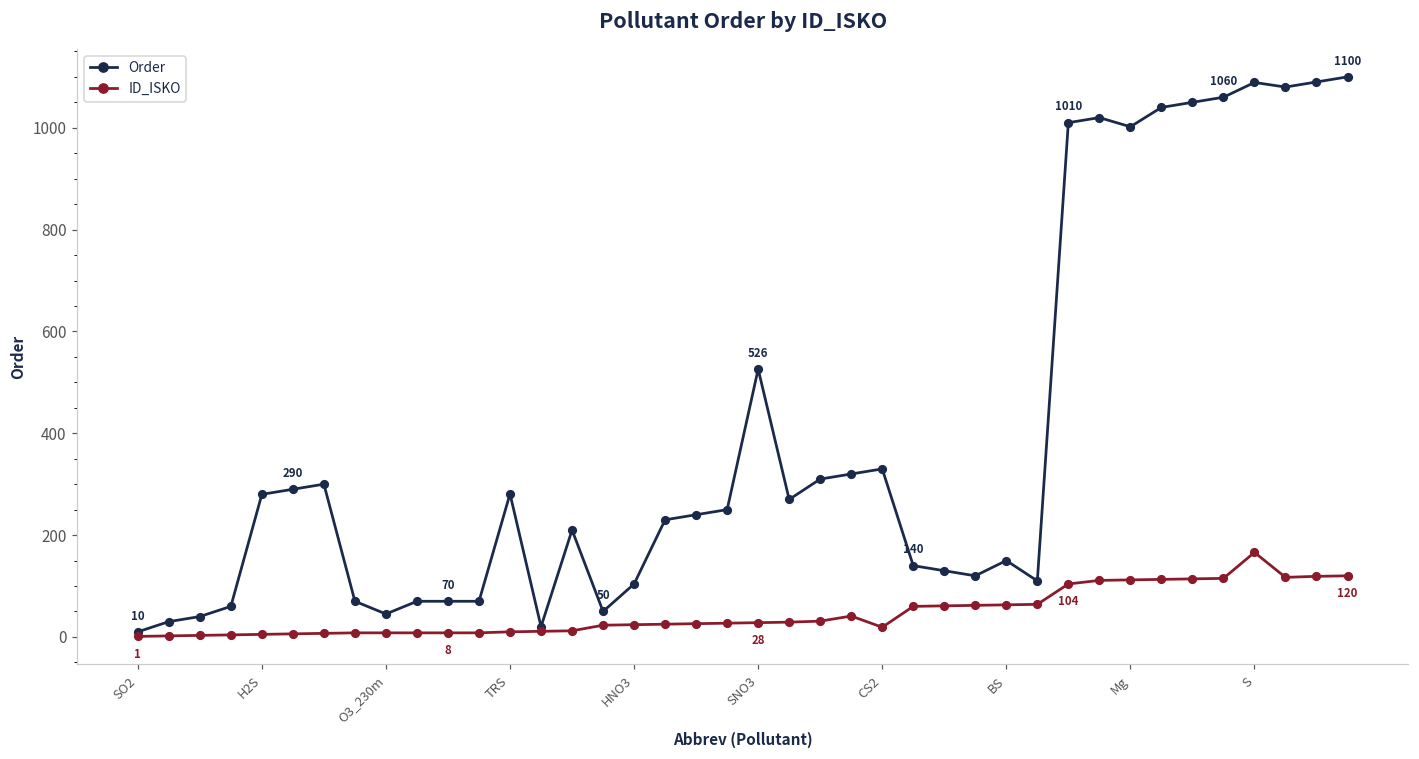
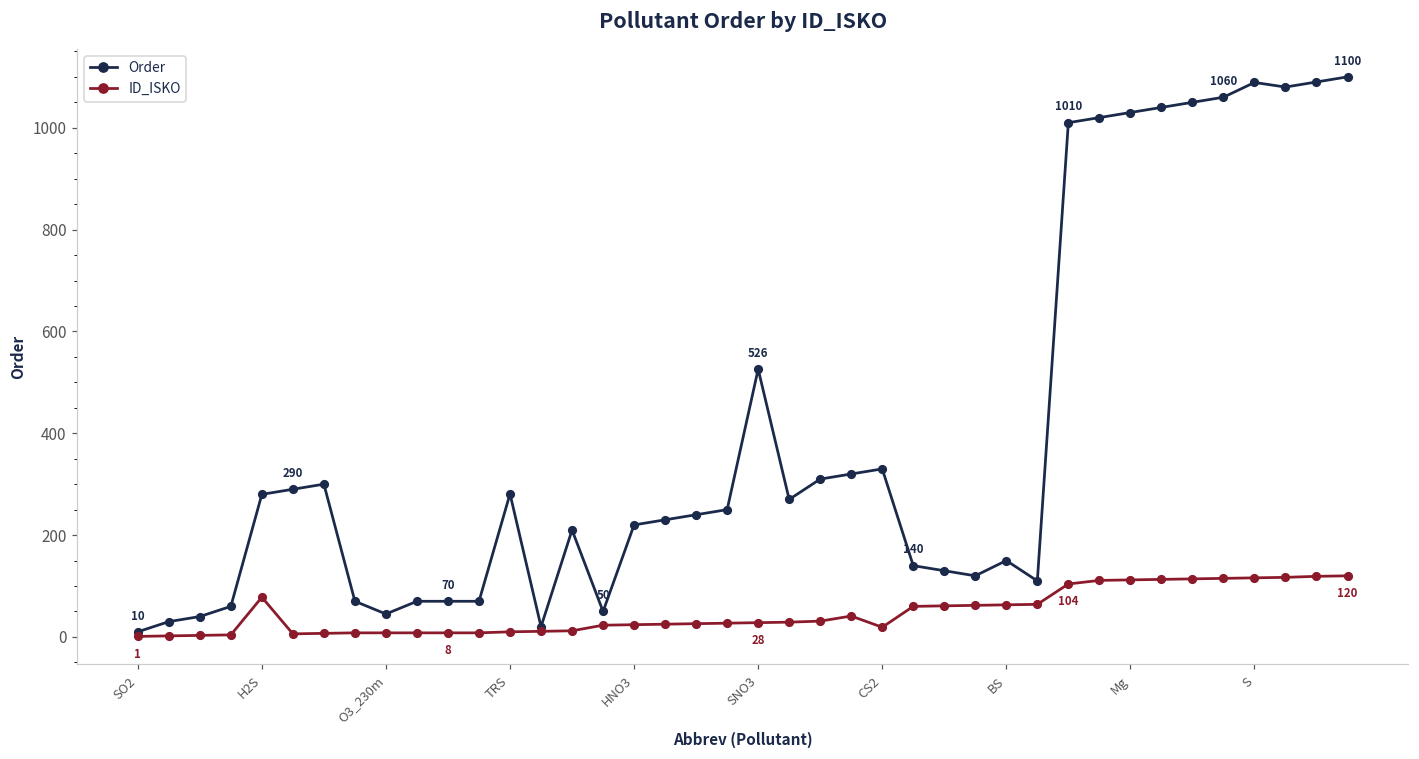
  {
    "Order": {
      "H2S": 280,
      "O3_230m": 50,
      "TRS": 280,
-     "HNO3": 100,
+     "HNO3": 220,
      "CS2": 330,
      "BS": 150,
-     "Mg": 1000,
+     "Mg": 1030,
      "S": 1090
    },
    "ID_ISKO": {
-     "H2S": 10,
+     "H2S": 80,
      "O3_230m": 10,
      "TRS": 10,
      "HNO3": 20,
      "CS2": 20,
      "BS": 60,
      "Mg": 110,
-     "S": 170
+     "S": 120
    }
  }
